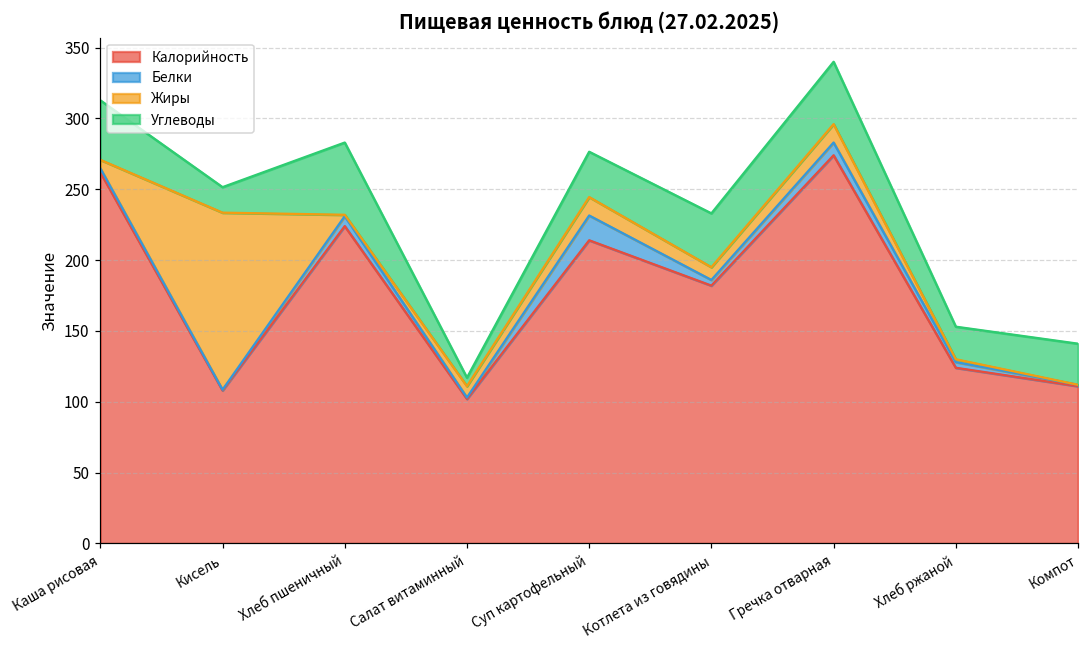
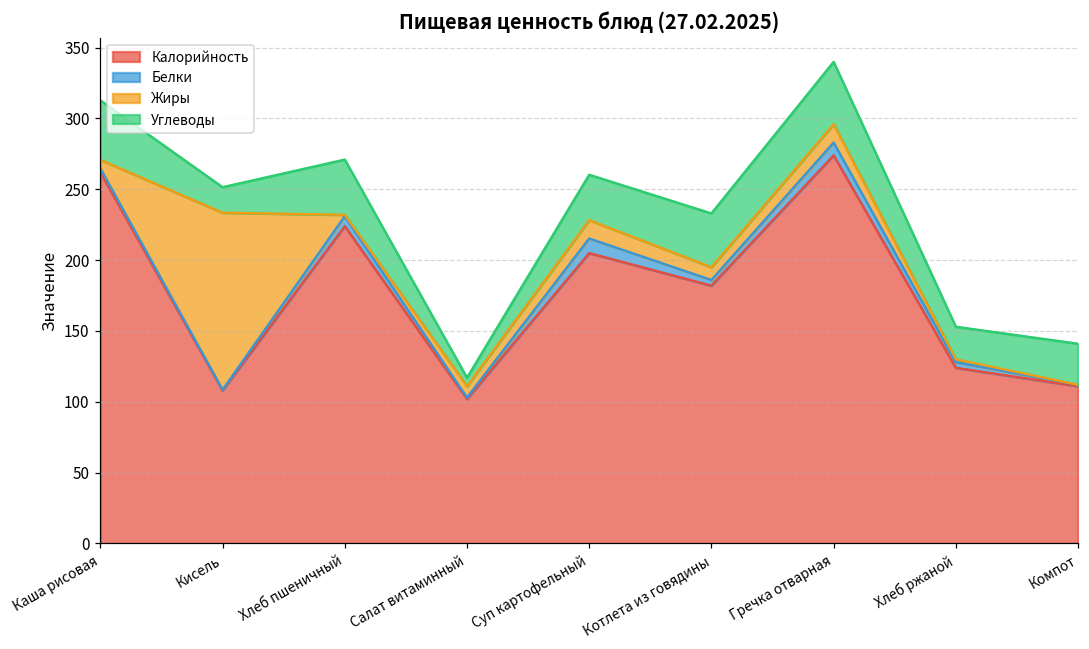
  {
    "Калорийность": {
      "Каша рисовая": 262,
      "Хлеб пшеничный": 224,
-     "Суп картофельный": 214,
+     "Суп картофельный": 205,
      "Котлета из говядины": 182,
      "Гречка отварная": 274,
      "Хлеб ржаной": 124
    },
    "Белки": {
      "Каша рисовая": 3,
-     "Суп картофельный": 18,
+     "Суп картофельный": 10,
      "Котлета из говядины": 4,
      "Гречка отварная": 9,
      "Хлеб ржаной": 4
    },
    "Жиры": {
      "Каша рисовая": 6,
      "Кисель": 125,
      "Салат витаминный": 8,
      "Суп картофельный": 13,
      "Котлета из говядины": 9,
      "Гречка отварная": 13,
      "Хлеб ржаной": 2
    },
    "Углеводы": {
      "Каша рисовая": 42,
      "Кисель": 18,
-     "Хлеб пшеничный": 51,
+     "Хлеб пшеничный": 39,
      "Салат витаминный": 6,
      "Суп картофельный": 32,
      "Котлета из говядины": 38,
      "Гречка отварная": 44,
      "Хлеб ржаной": 23,
      "Компот": 29
    }
  }
